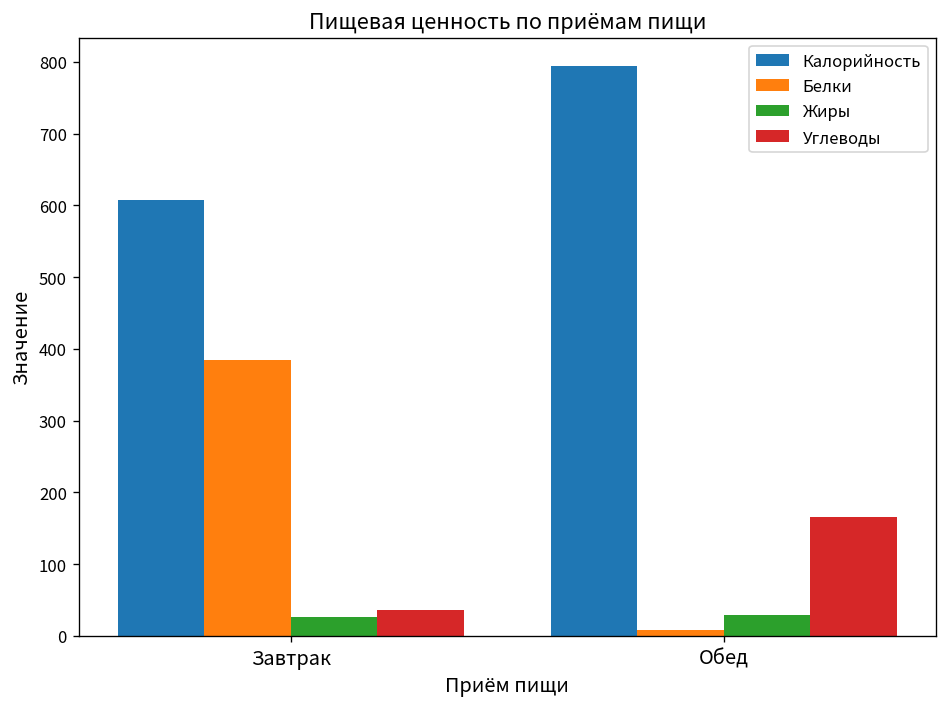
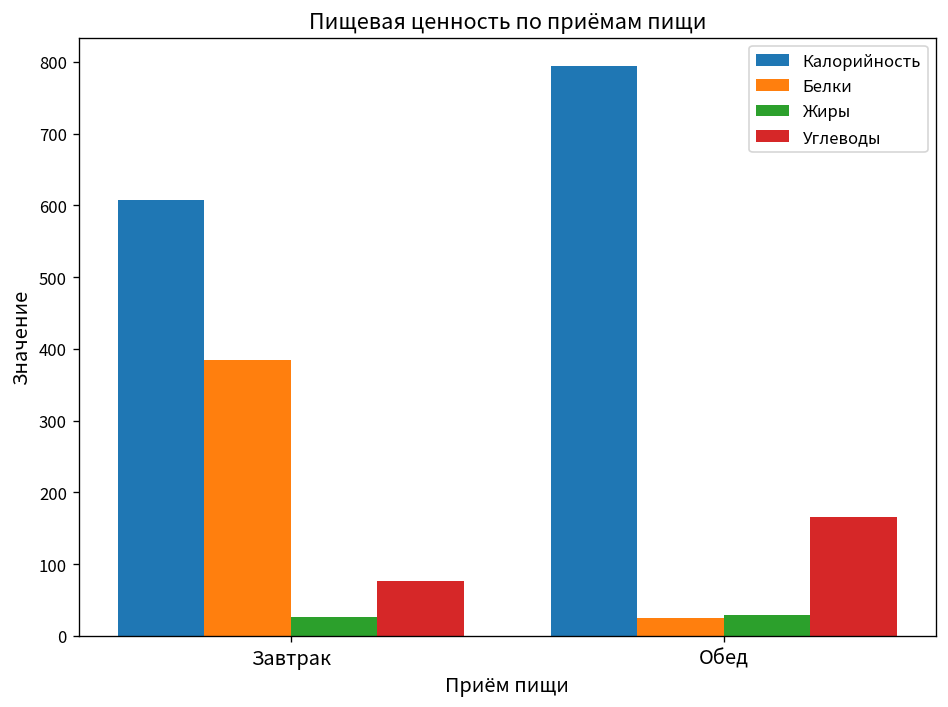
  {
    "Калорийность": {
      "Завтрак": 610,
      "Обед": 790
    },
    "Белки": {
      "Завтрак": 380,
-     "Обед": 10
+     "Обед": 20
    },
    "Жиры": {
      "Завтрак": 30,
      "Обед": 30
    },
    "Углеводы": {
-     "Завтрак": 40,
+     "Завтрак": 80,
      "Обед": 170
    }
  }
